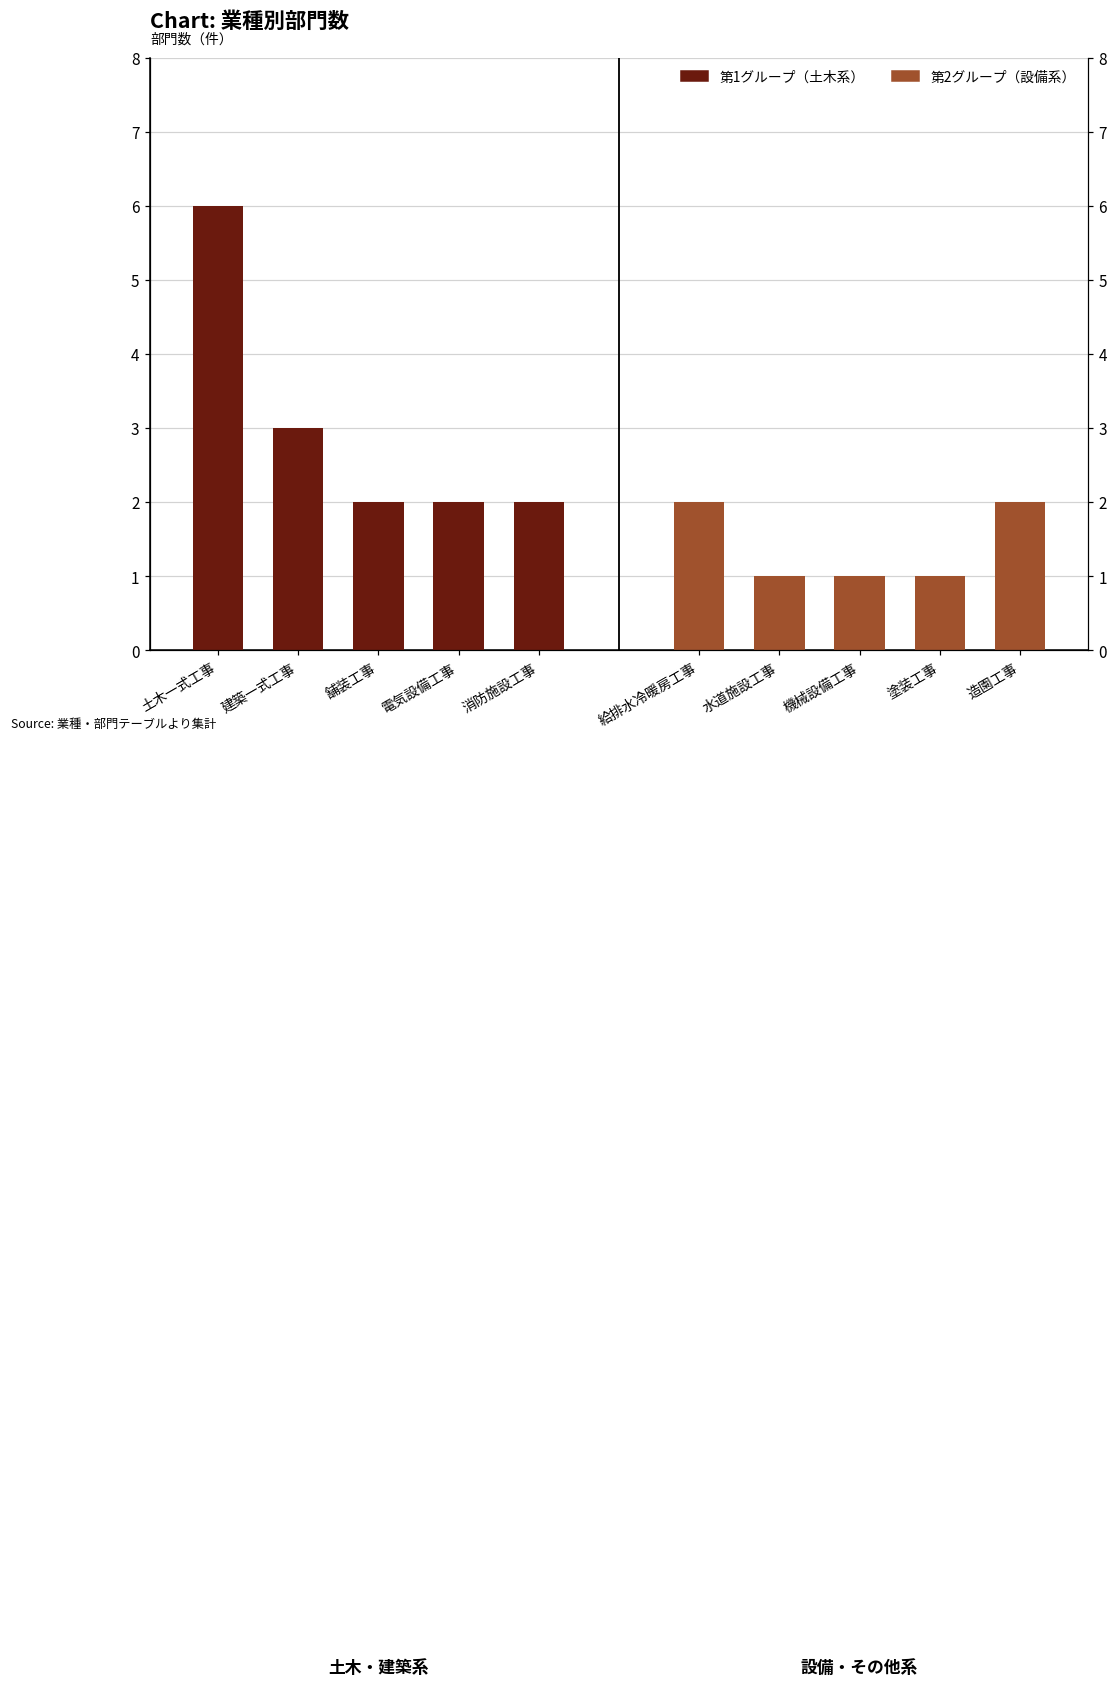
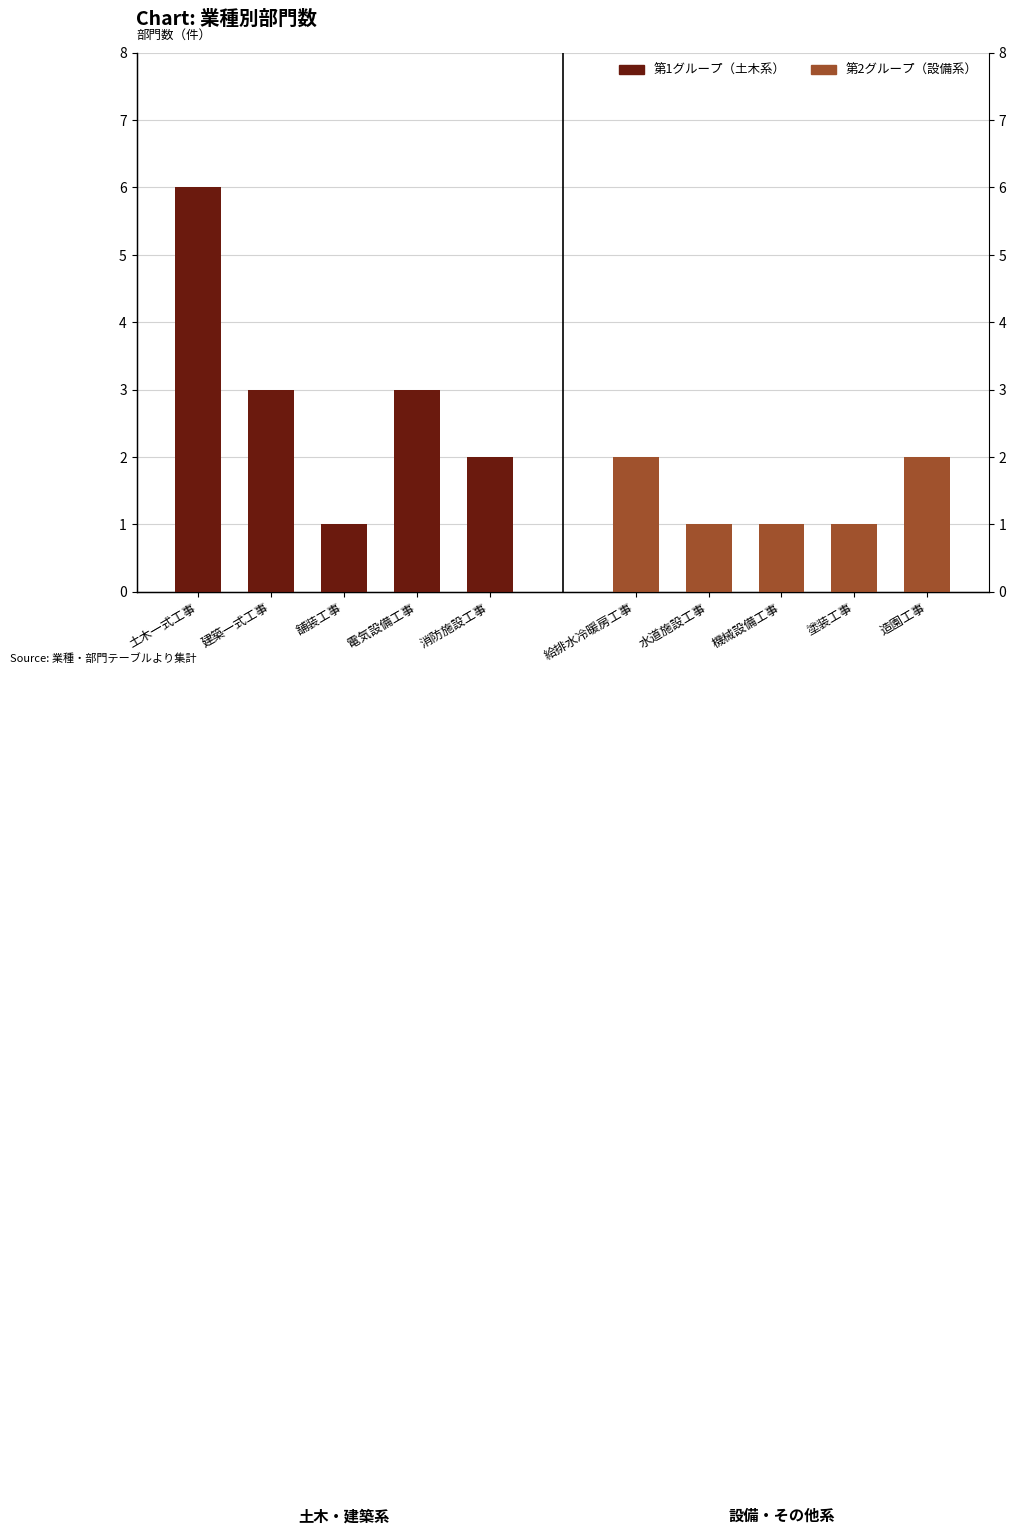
  {
    "第1グループ（土木系）": {
      "土木一式工事": 6,
      "建築一式工事": 3,
-     "舗装工事": 2,
-     "電気設備工事": 2,
+     "舗装工事": 1,
+     "電気設備工事": 3,
      "消防施設工事": 2
    },
    "第2グループ（設備系）": {
      "給排水冷暖房工事": 2,
      "水道施設工事": 1,
      "機械設備工事": 1,
      "塗装工事": 1,
      "造園工事": 2
    }
  }
